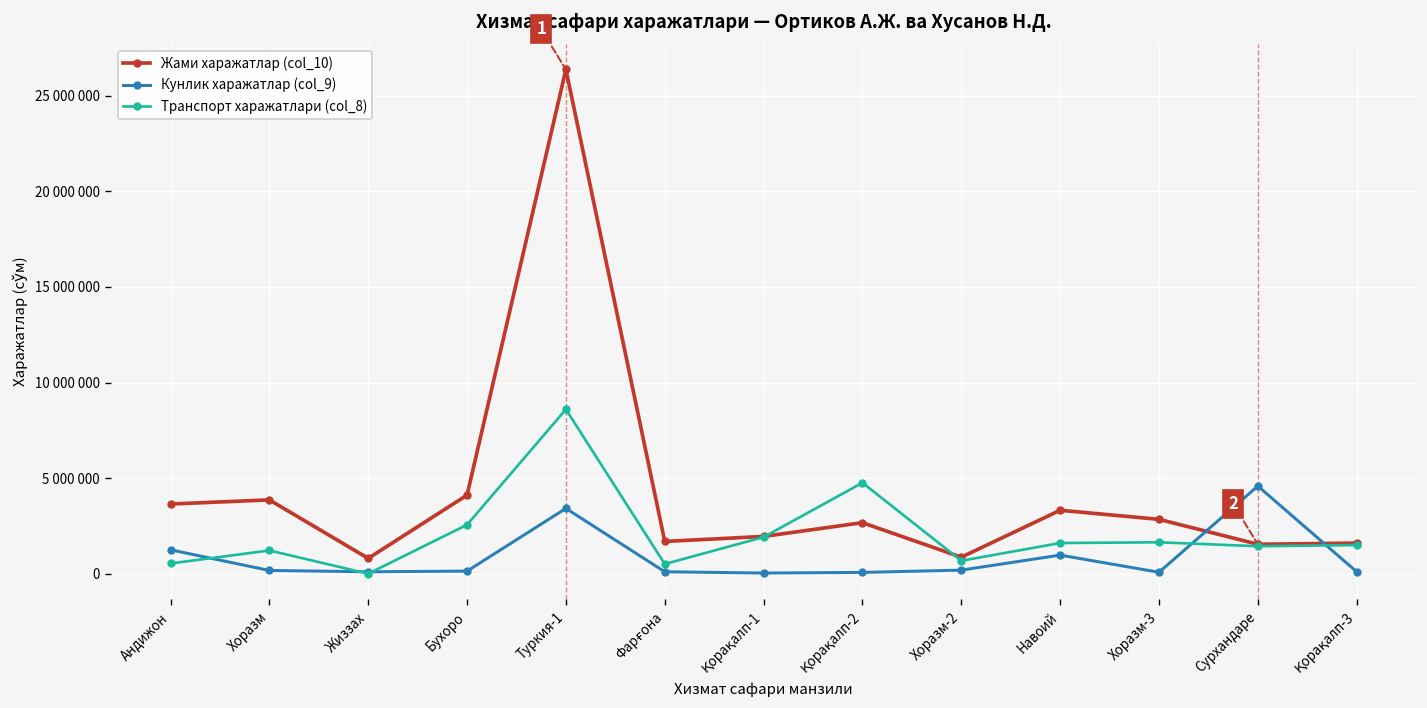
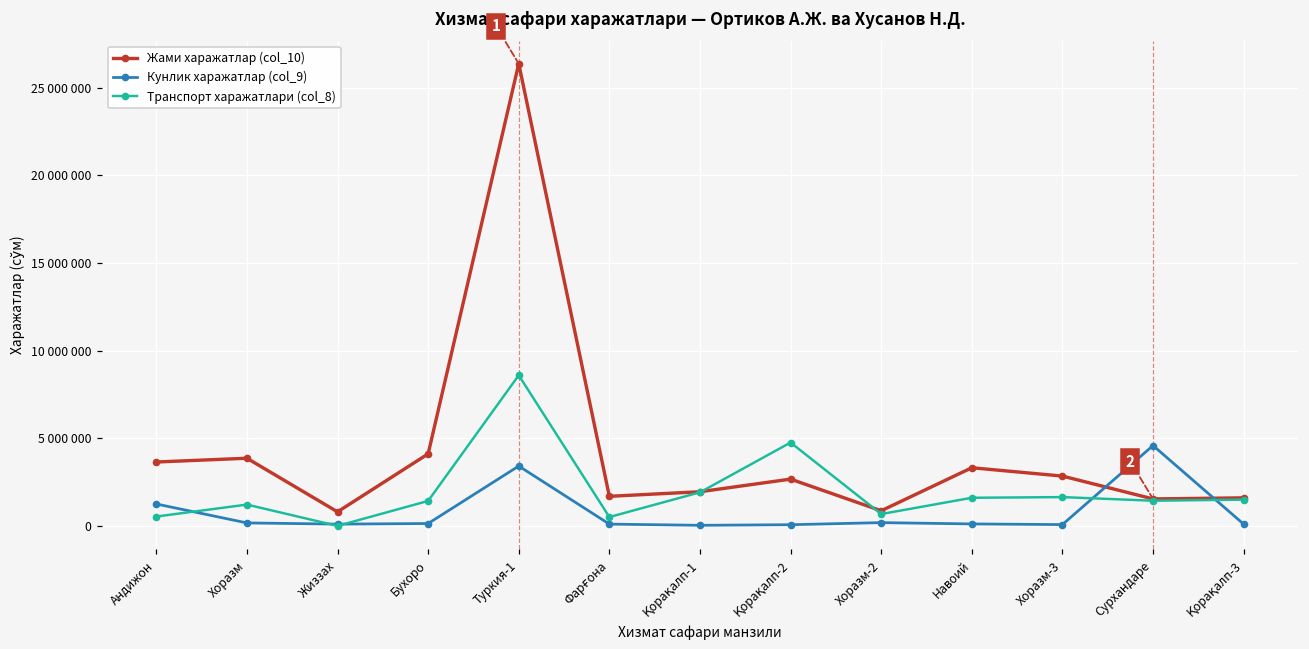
  {
    "Жами харажатлар (col_10)": {
      "Андижон": 3600000,
      "Хоразм": 3900000,
      "Жиззах": 800000,
      "Бухоро": 4100000,
      "Туркия-1": 26400000,
      "Фарғона": 1700000,
      "Қорақалп-2": 2700000,
      "Хоразм-2": 900000,
      "Навоий": 3300000,
      "Хоразм-3": 2800000
    },
    "Кунлик харажатлар (col_9)": {
      "Андижон": 1300000,
      "Хоразм": 200000,
      "Бухоро": 100000,
      "Туркия-1": 3400000,
      "Фарғона": 100000,
      "Қорақалп-1": 0,
      "Қорақалп-2": 100000,
      "Хоразм-2": 200000,
-     "Навоий": 1000000,
+     "Навоий": 100000,
      "Хоразм-3": 100000,
      "Сурхандаре": 4600000,
      "Қорақалп-3": 100000
    },
    "Транспорт харажатлари (col_8)": {
      "Андижон": 500000,
      "Хоразм": 1200000,
-     "Бухоро": 2600000,
+     "Бухоро": 1400000,
      "Туркия-1": 8600000,
      "Фарғона": 500000,
      "Қорақалп-2": 4800000,
      "Хоразм-2": 700000,
      "Навоий": 1600000,
      "Хоразм-3": 1600000
    }
  }
